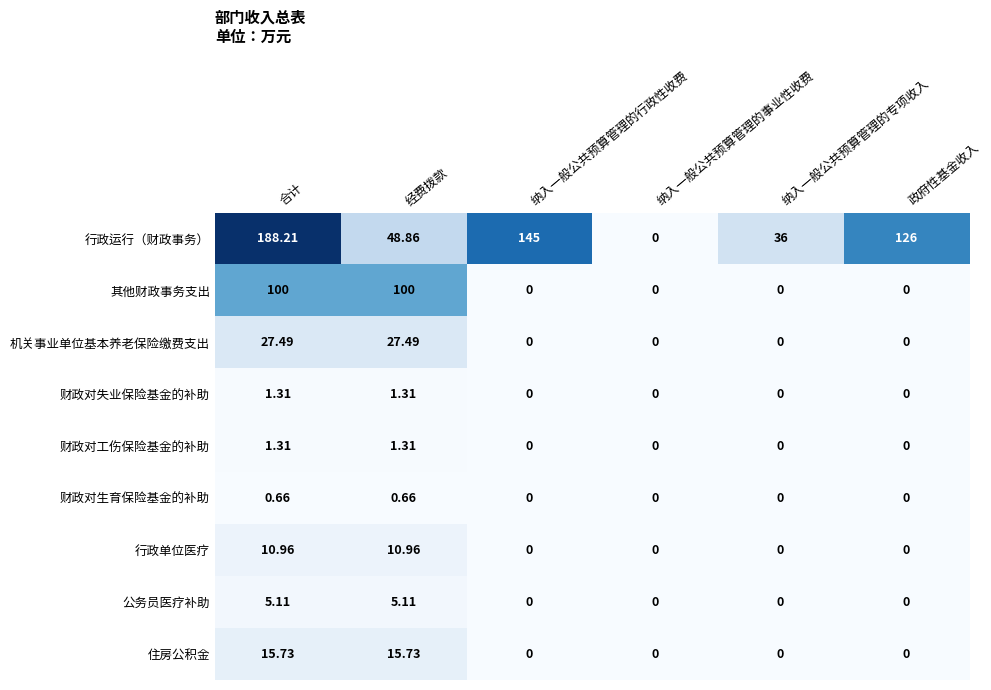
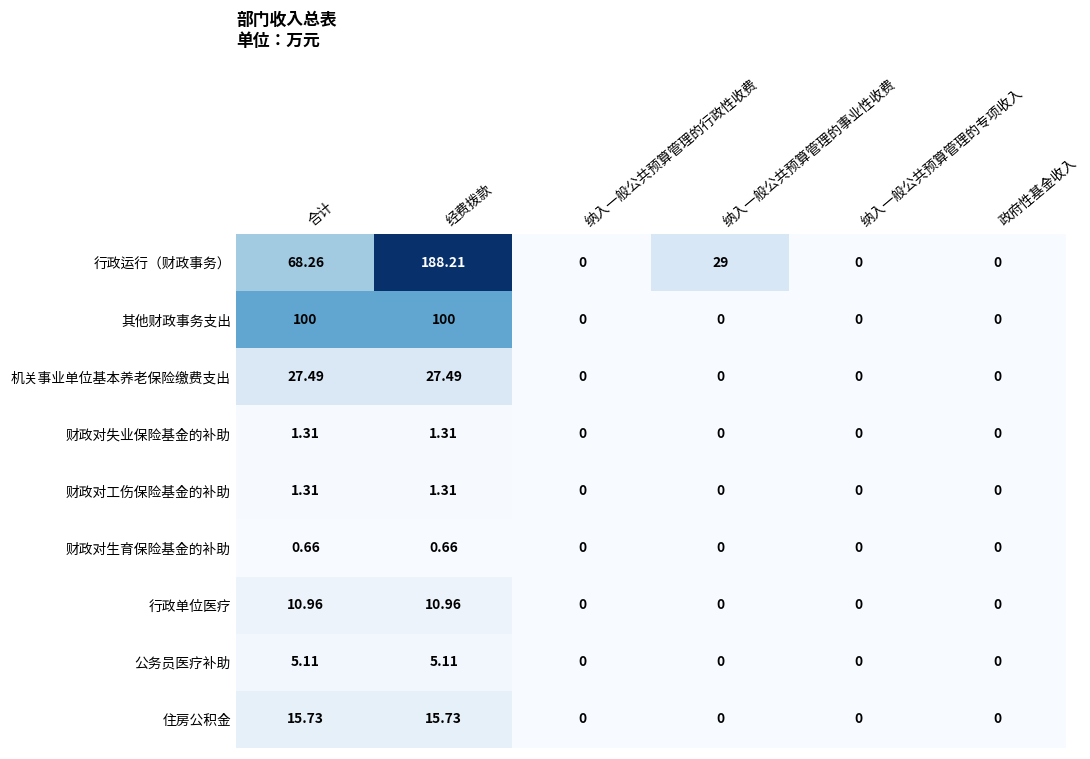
  {
    "行政运行（财政事务）": {
-     "合计": 188.21,
-     "经费拨款": 48.86,
-     "纳入一般公共预算管理的行政性收费": 145,
-     "纳入一般公共预算管理的事业性收费": 0,
-     "纳入一般公共预算管理的专项收入": 36,
-     "政府性基金收入": 126
+     "合计": 68.26,
+     "经费拨款": 188.21,
+     "纳入一般公共预算管理的行政性收费": 0,
+     "纳入一般公共预算管理的事业性收费": 29,
+     "纳入一般公共预算管理的专项收入": 0,
+     "政府性基金收入": 0
    },
    "其他财政事务支出": {
      "合计": 100,
      "经费拨款": 100,
      "纳入一般公共预算管理的行政性收费": 0,
      "纳入一般公共预算管理的事业性收费": 0,
      "纳入一般公共预算管理的专项收入": 0,
      "政府性基金收入": 0
    },
    "机关事业单位基本养老保险缴费支出": {
      "合计": 27.49,
      "经费拨款": 27.49,
      "纳入一般公共预算管理的行政性收费": 0,
      "纳入一般公共预算管理的事业性收费": 0,
      "纳入一般公共预算管理的专项收入": 0,
      "政府性基金收入": 0
    },
    "财政对失业保险基金的补助": {
      "合计": 1.31,
      "经费拨款": 1.31,
      "纳入一般公共预算管理的行政性收费": 0,
      "纳入一般公共预算管理的事业性收费": 0,
      "纳入一般公共预算管理的专项收入": 0,
      "政府性基金收入": 0
    },
    "财政对工伤保险基金的补助": {
      "合计": 1.31,
      "经费拨款": 1.31,
      "纳入一般公共预算管理的行政性收费": 0,
      "纳入一般公共预算管理的事业性收费": 0,
      "纳入一般公共预算管理的专项收入": 0,
      "政府性基金收入": 0
    },
    "财政对生育保险基金的补助": {
      "合计": 0.66,
      "经费拨款": 0.66,
      "纳入一般公共预算管理的行政性收费": 0,
      "纳入一般公共预算管理的事业性收费": 0,
      "纳入一般公共预算管理的专项收入": 0,
      "政府性基金收入": 0
    },
    "行政单位医疗": {
      "合计": 10.96,
      "经费拨款": 10.96,
      "纳入一般公共预算管理的行政性收费": 0,
      "纳入一般公共预算管理的事业性收费": 0,
      "纳入一般公共预算管理的专项收入": 0,
      "政府性基金收入": 0
    },
    "公务员医疗补助": {
      "合计": 5.11,
      "经费拨款": 5.11,
      "纳入一般公共预算管理的行政性收费": 0,
      "纳入一般公共预算管理的事业性收费": 0,
      "纳入一般公共预算管理的专项收入": 0,
      "政府性基金收入": 0
    },
    "住房公积金": {
      "合计": 15.73,
      "经费拨款": 15.73,
      "纳入一般公共预算管理的行政性收费": 0,
      "纳入一般公共预算管理的事业性收费": 0,
      "纳入一般公共预算管理的专项收入": 0,
      "政府性基金收入": 0
    }
  }
